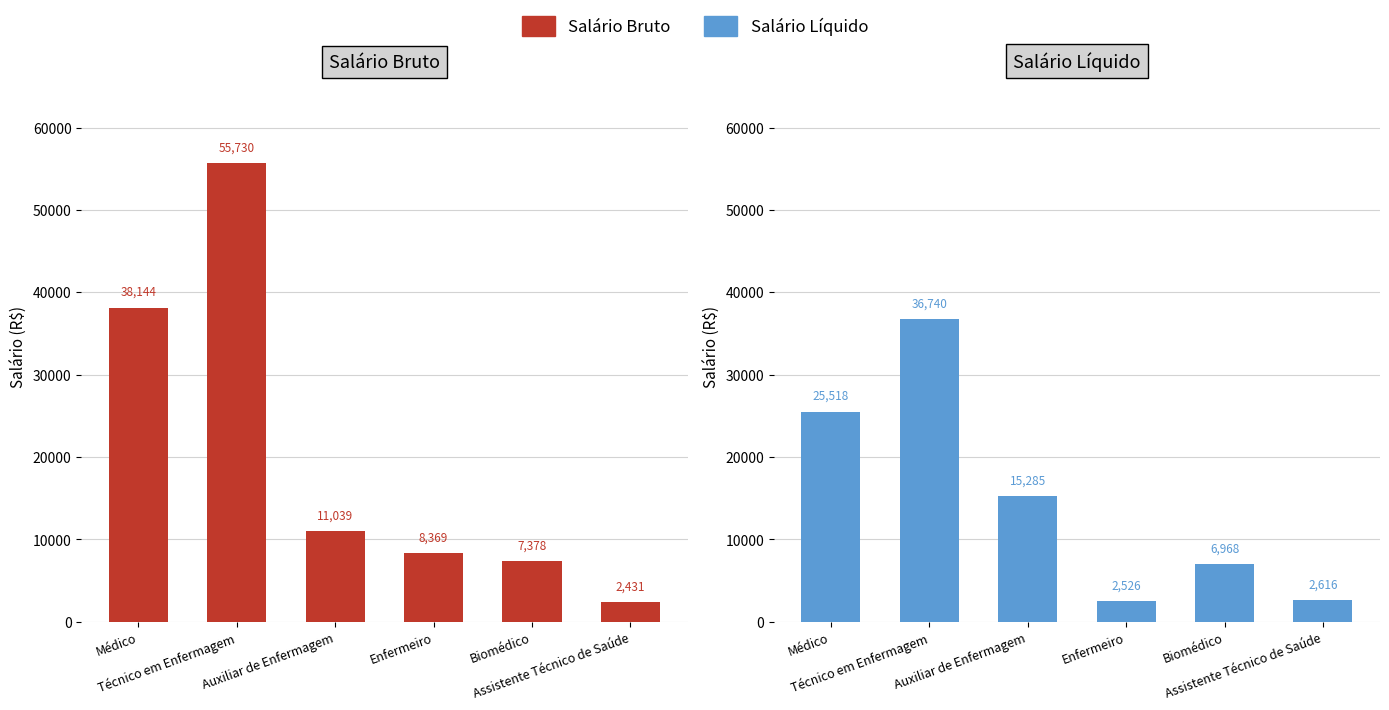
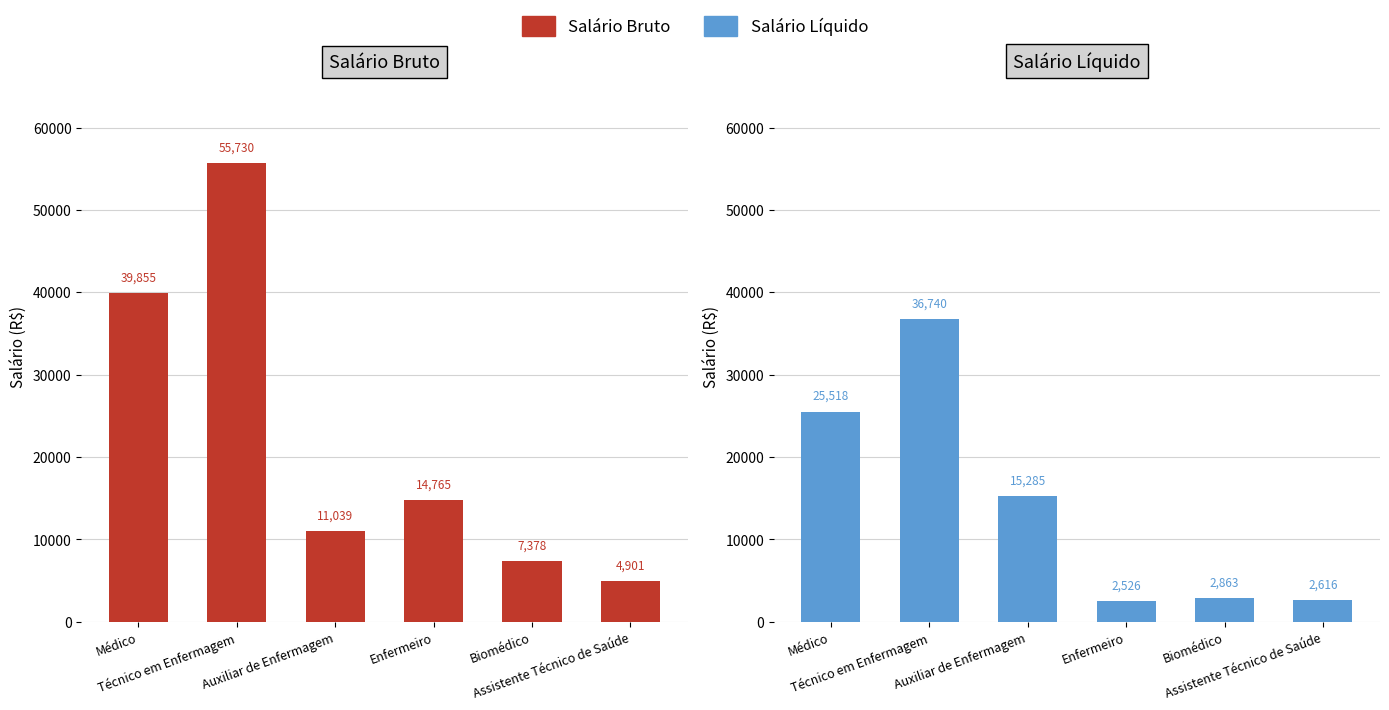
  {
    "Salário Bruto": {
-     "Médico": "38,144",
+     "Médico": "39,855",
      "Técnico em Enfermagem": "55,730",
      "Auxiliar de Enfermagem": "11,039",
-     "Enfermeiro": "8,369",
+     "Enfermeiro": "14,765",
      "Biomédico": "7,378",
-     "Assistente Técnico de Saúde": "2,431"
+     "Assistente Técnico de Saúde": "4,901"
    },
    "Salário Líquido": {
      "Médico": "25,518",
      "Técnico em Enfermagem": "36,740",
      "Auxiliar de Enfermagem": "15,285",
      "Enfermeiro": "2,526",
-     "Biomédico": "6,968",
+     "Biomédico": "2,863",
      "Assistente Técnico de Saúde": "2,616"
    }
  }
